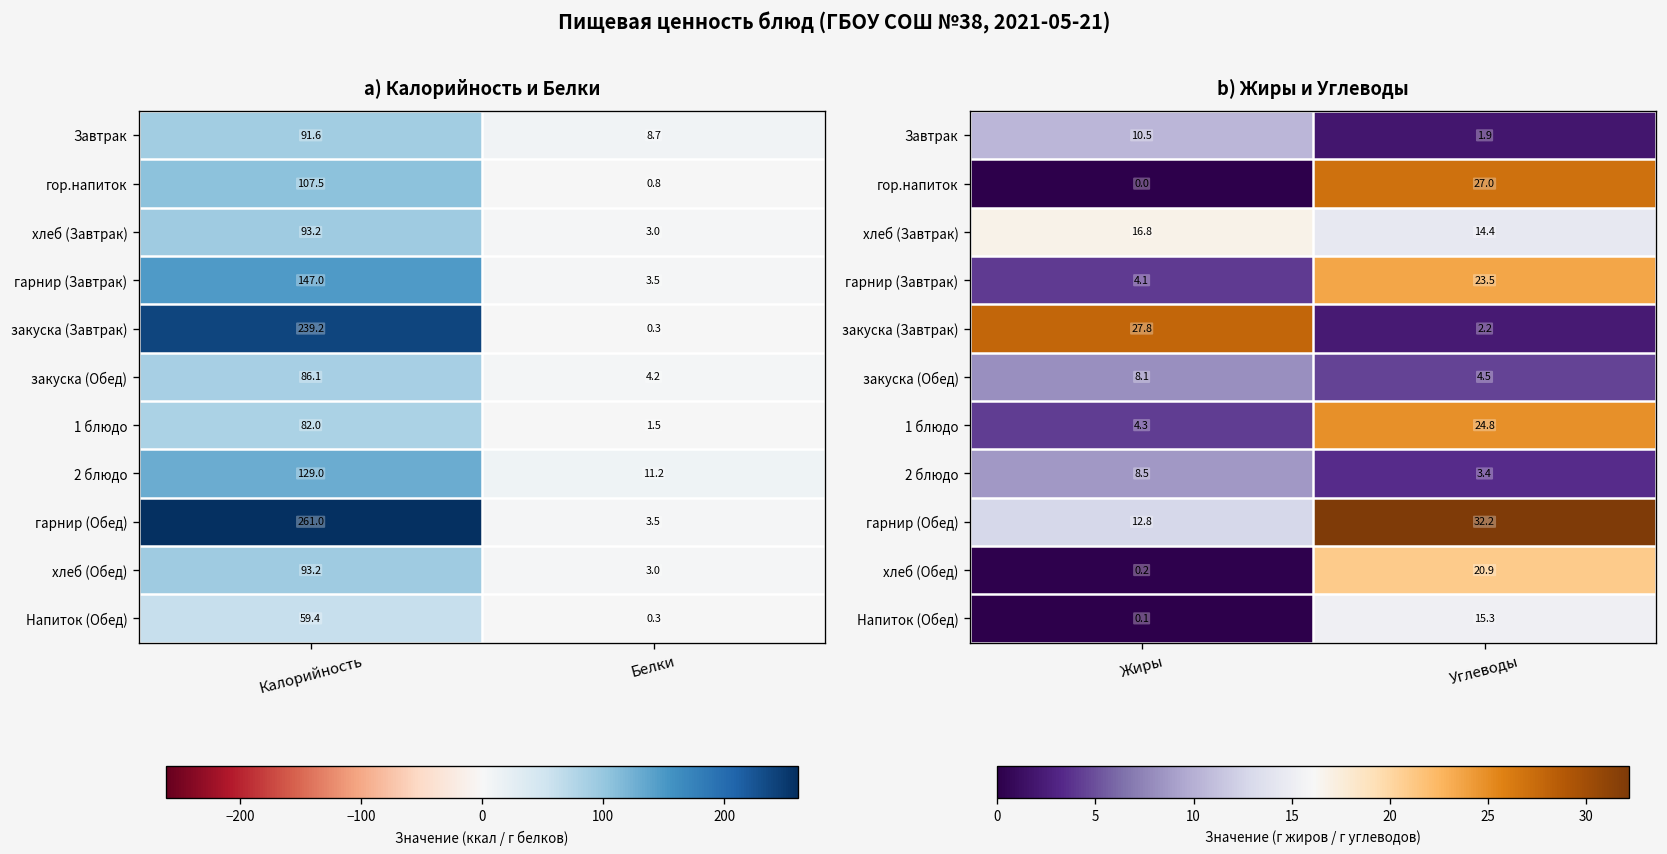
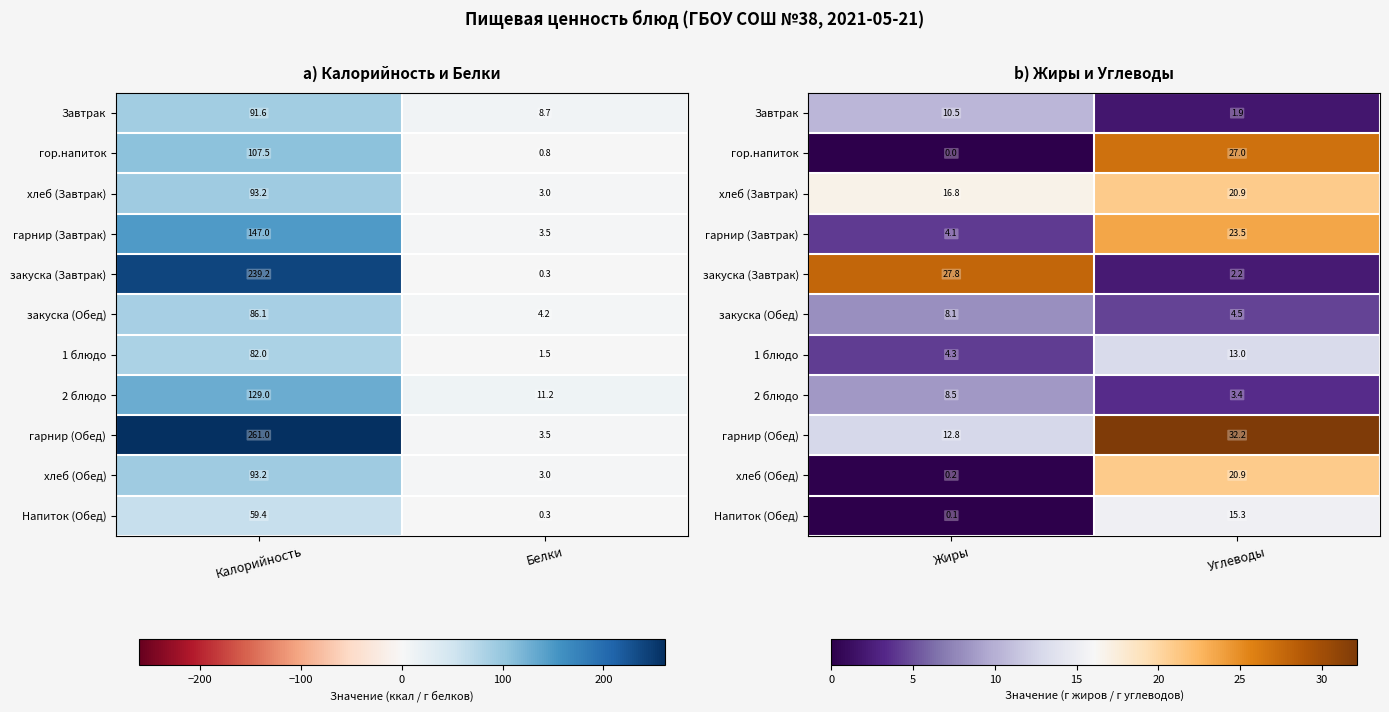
  {
    "b) Жиры и Углеводы": {
      "хлеб (Завтрак)": {
-       "Углеводы": 14.4
+       "Углеводы": 20.9
      },
      "1 блюдо": {
-       "Углеводы": 24.8
+       "Углеводы": 13.0
      }
    }
  }
